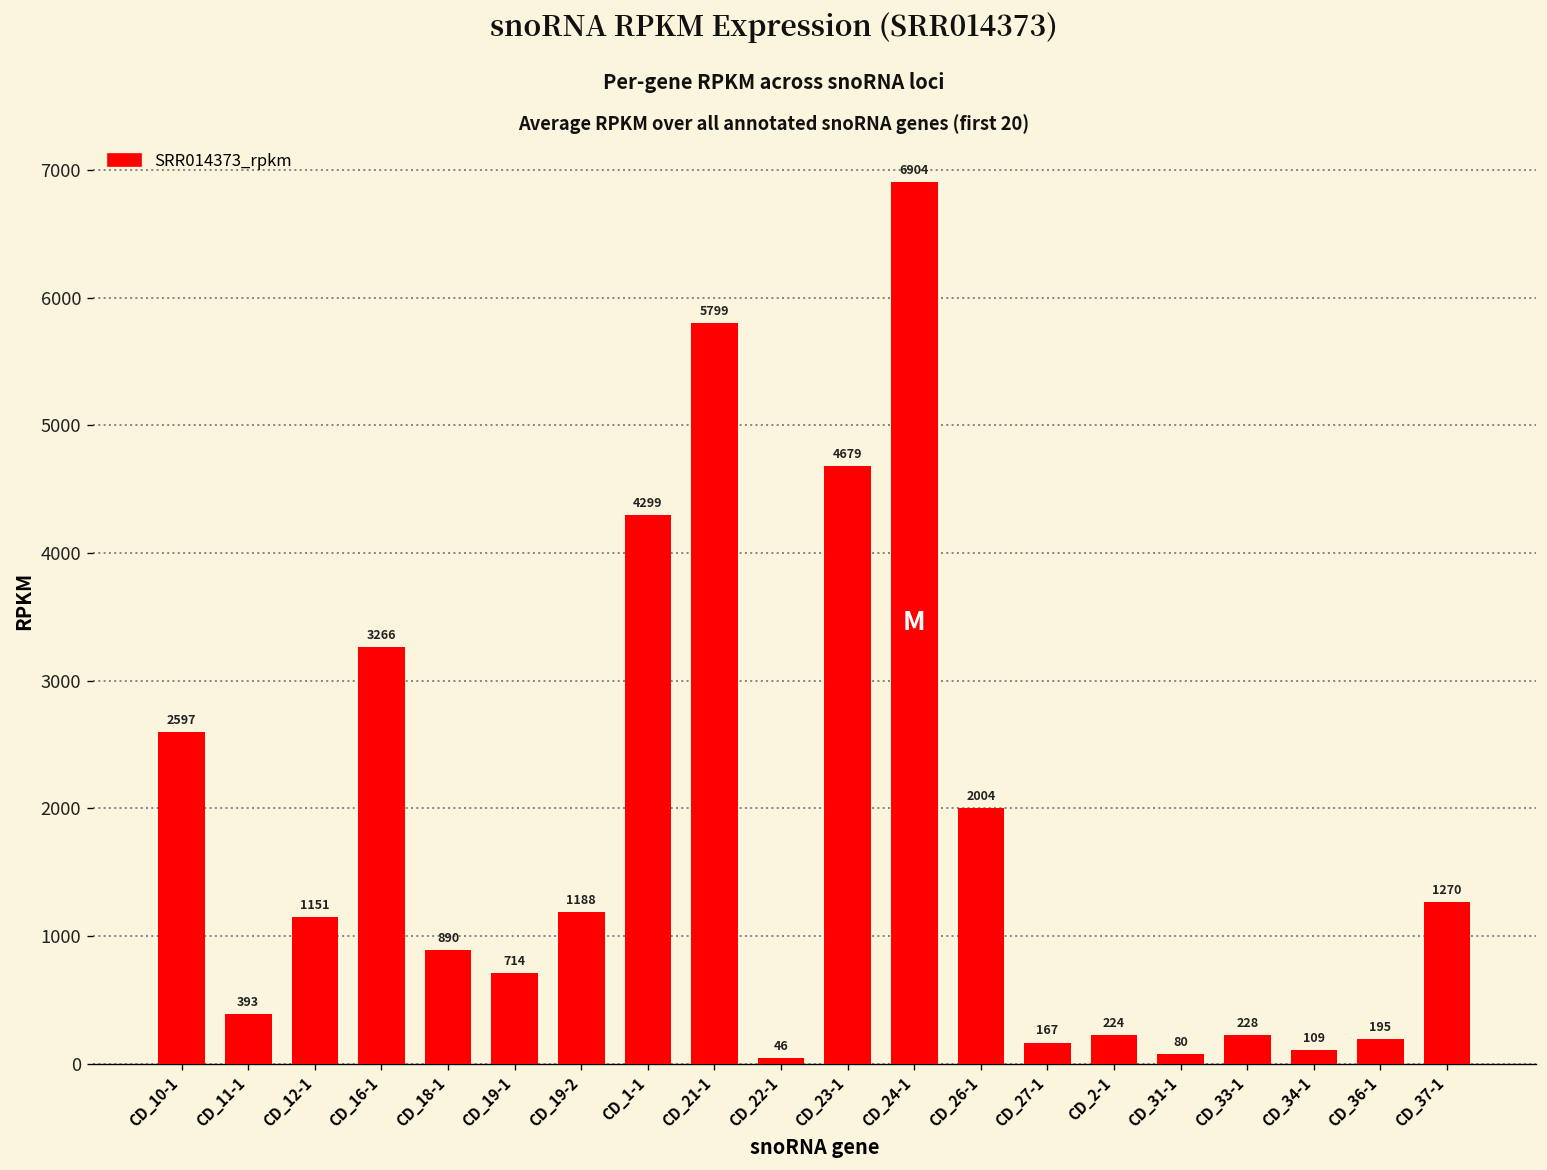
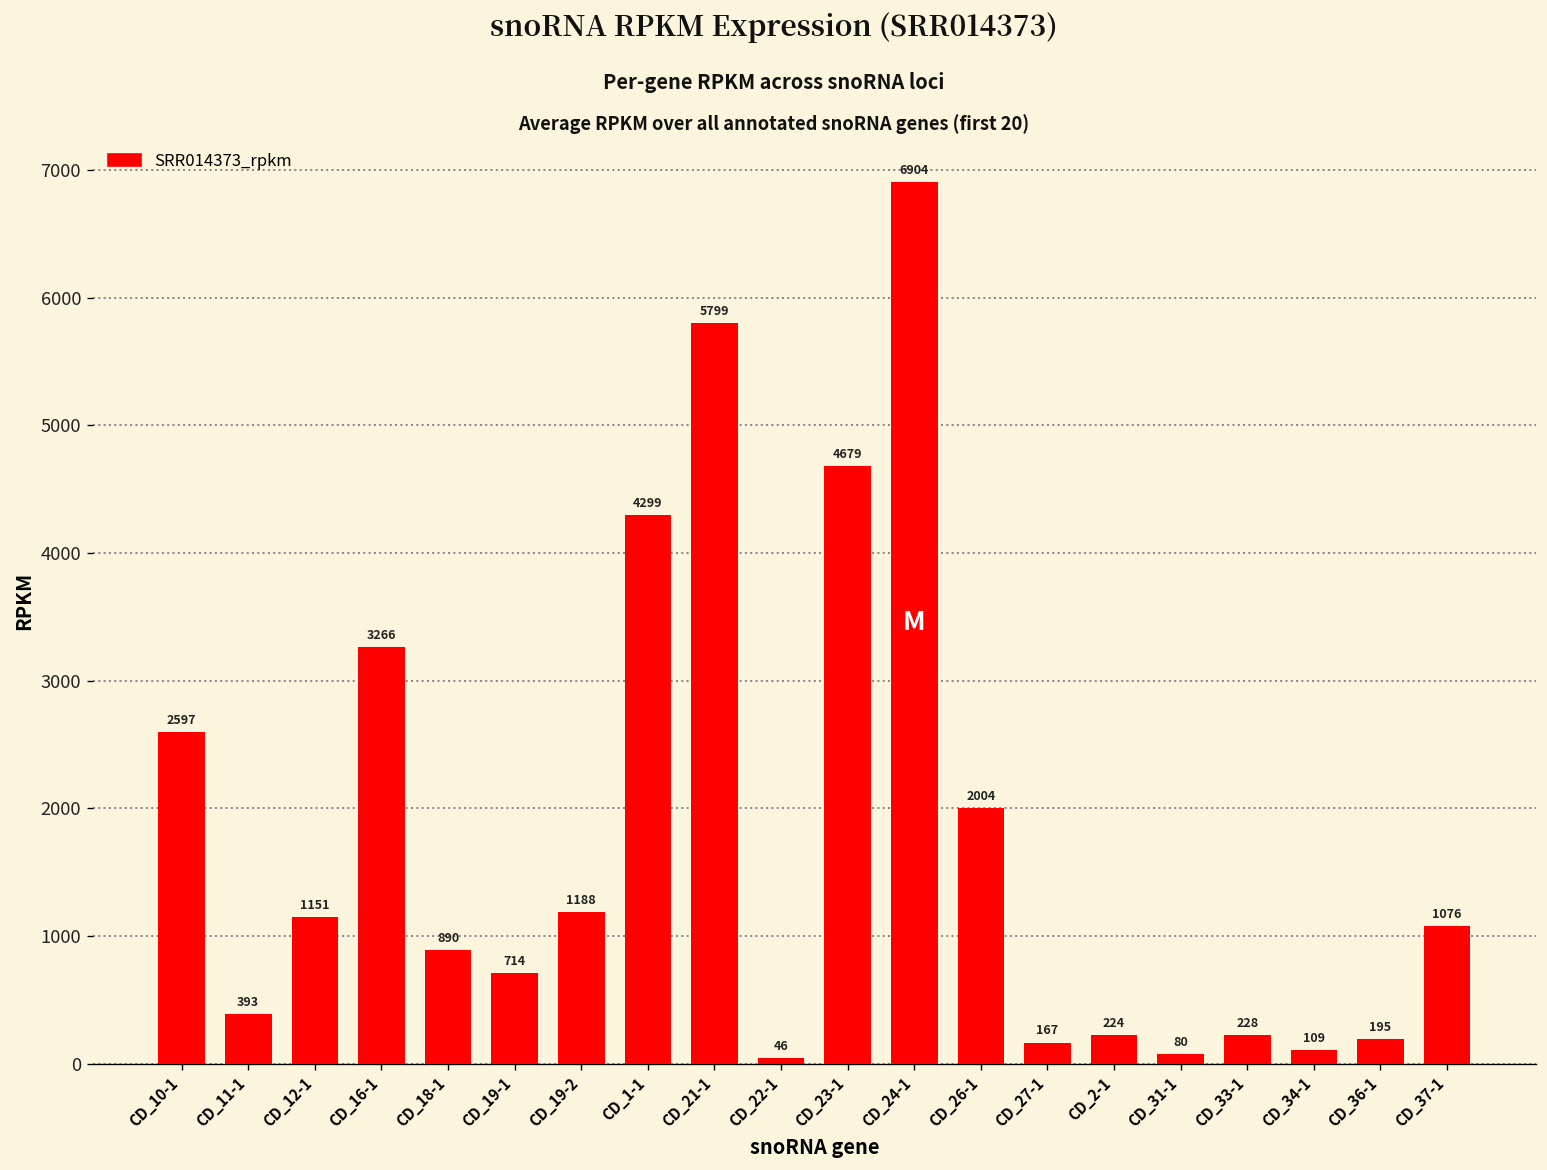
  {
    "CD_10-1": 2597,
    "CD_11-1": 393,
    "CD_12-1": 1151,
    "CD_16-1": 3266,
    "CD_18-1": 890,
    "CD_19-1": 714,
    "CD_19-2": 1188,
    "CD_1-1": 4299,
    "CD_21-1": 5799,
    "CD_22-1": 46,
    "CD_23-1": 4679,
    "CD_24-1": 6904,
    "CD_26-1": 2004,
    "CD_27-1": 167,
    "CD_2-1": 224,
    "CD_31-1": 80,
    "CD_33-1": 228,
    "CD_34-1": 109,
    "CD_36-1": 195,
-   "CD_37-1": 1270
+   "CD_37-1": 1076
  }
